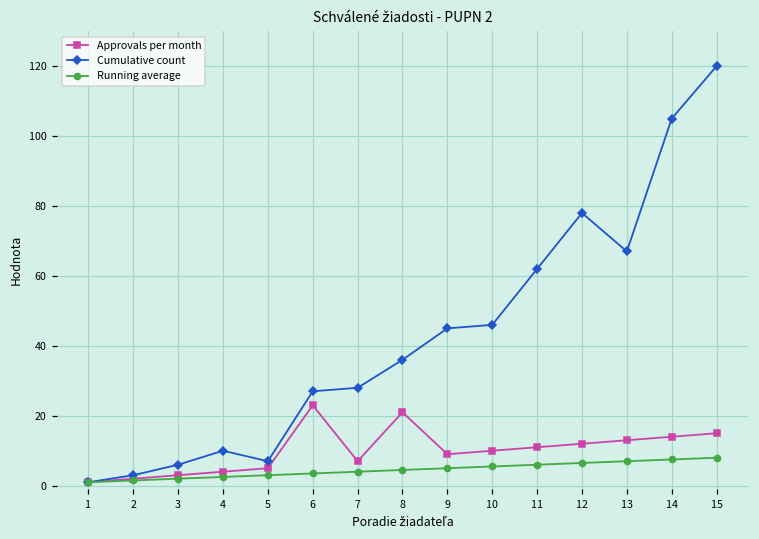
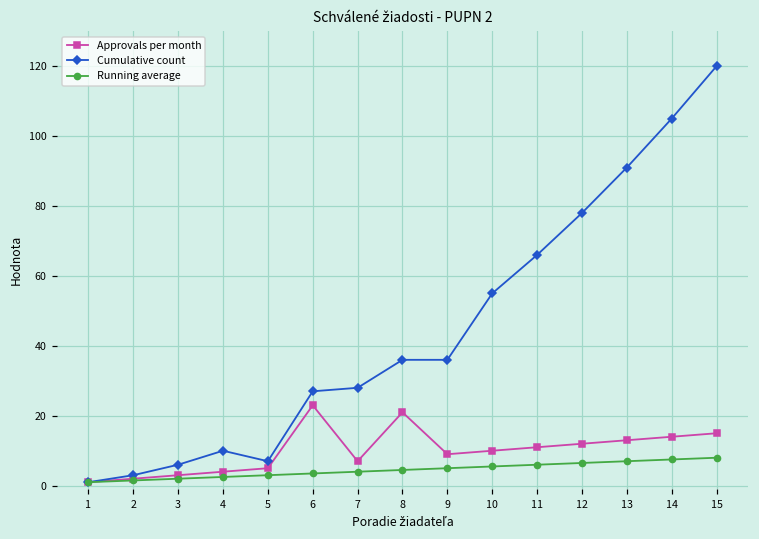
  {
    "Approvals per month": {
      "3": 3,
      "4": 4,
      "5": 5,
      "6": 23,
      "7": 7,
      "8": 21,
      "9": 9,
      "10": 10,
      "11": 11,
      "12": 12,
      "13": 13,
      "14": 14,
      "15": 15
    },
    "Cumulative count": {
      "2": 3,
      "3": 6,
      "4": 10,
      "5": 7,
      "6": 27,
      "7": 28,
      "8": 36,
-     "9": 45,
-     "10": 46,
-     "11": 62,
+     "9": 36,
+     "10": 55,
+     "11": 66,
      "12": 78,
-     "13": 67,
+     "13": 91,
      "14": 105,
      "15": 120
    },
    "Running average": {
      "3": 2,
      "4": 3,
      "5": 3,
      "6": 4,
      "7": 4,
      "8": 5,
      "9": 5,
      "10": 6,
      "11": 6,
      "12": 7,
      "13": 7,
      "14": 8,
      "15": 8
    }
  }
